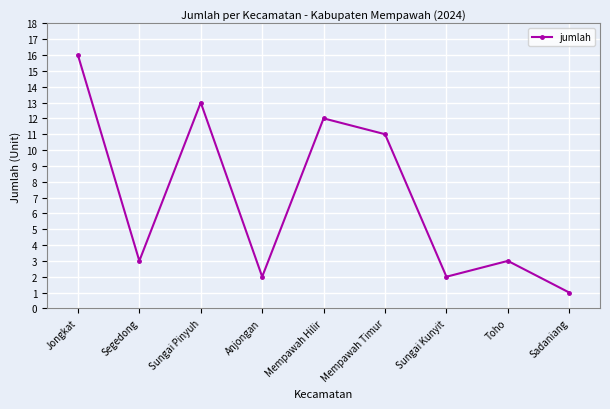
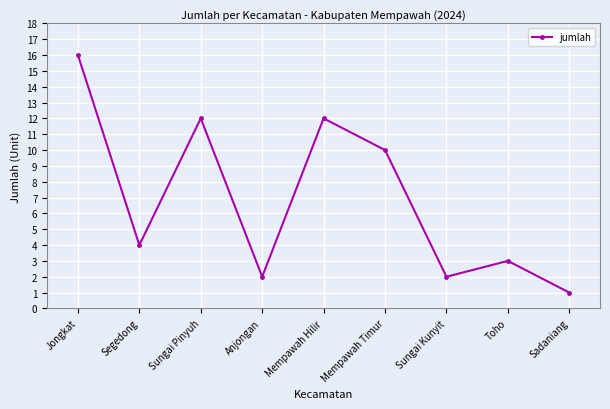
  {
    "Jongkat": 16,
-   "Segedong": 3,
-   "Sungai Pinyuh": 13,
+   "Segedong": 4,
+   "Sungai Pinyuh": 12,
    "Anjongan": 2,
    "Mempawah Hilir": 12,
-   "Mempawah Timur": 11,
+   "Mempawah Timur": 10,
    "Sungai Kunyit": 2,
    "Toho": 3,
    "Sadaniang": 1
  }
